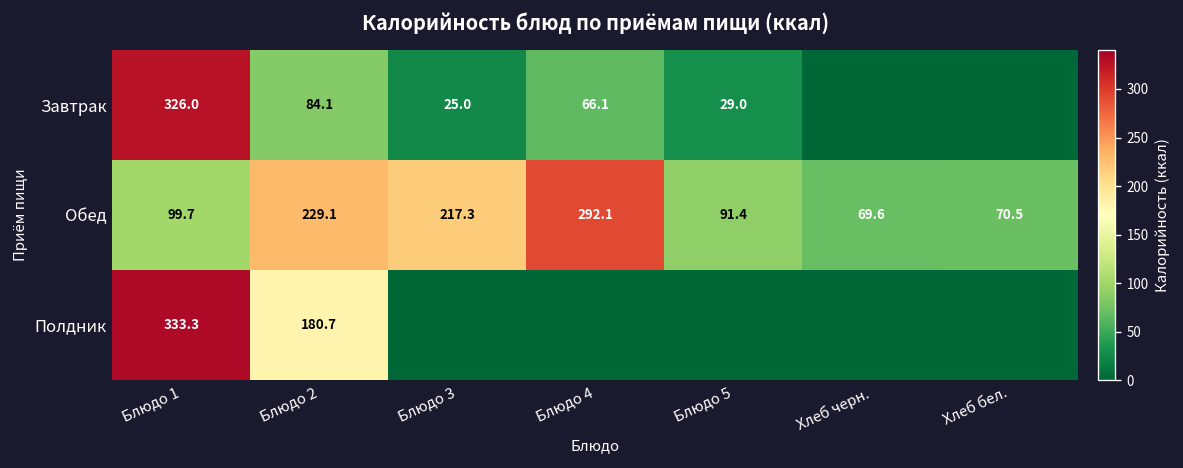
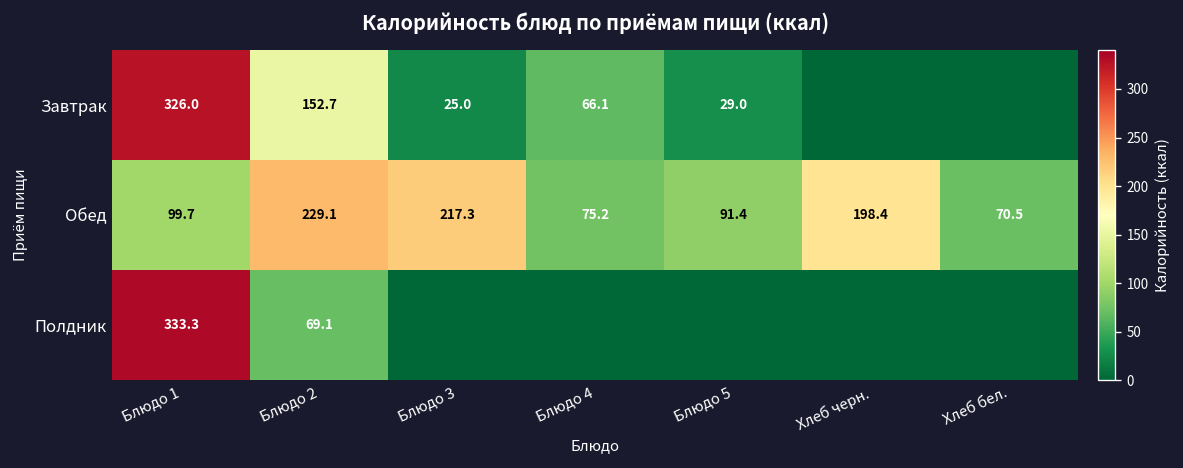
  {
    "Завтрак": {
      "Блюдо 1": 326.0,
-     "Блюдо 2": 84.1,
+     "Блюдо 2": 152.7,
      "Блюдо 3": 25.0,
      "Блюдо 4": 66.1,
      "Блюдо 5": 29.0
    },
    "Обед": {
      "Блюдо 1": 99.7,
      "Блюдо 2": 229.1,
      "Блюдо 3": 217.3,
-     "Блюдо 4": 292.1,
+     "Блюдо 4": 75.2,
      "Блюдо 5": 91.4,
-     "Хлеб черн.": 69.6,
+     "Хлеб черн.": 198.4,
      "Хлеб бел.": 70.5
    },
    "Полдник": {
      "Блюдо 1": 333.3,
-     "Блюдо 2": 180.7
+     "Блюдо 2": 69.1
    }
  }
